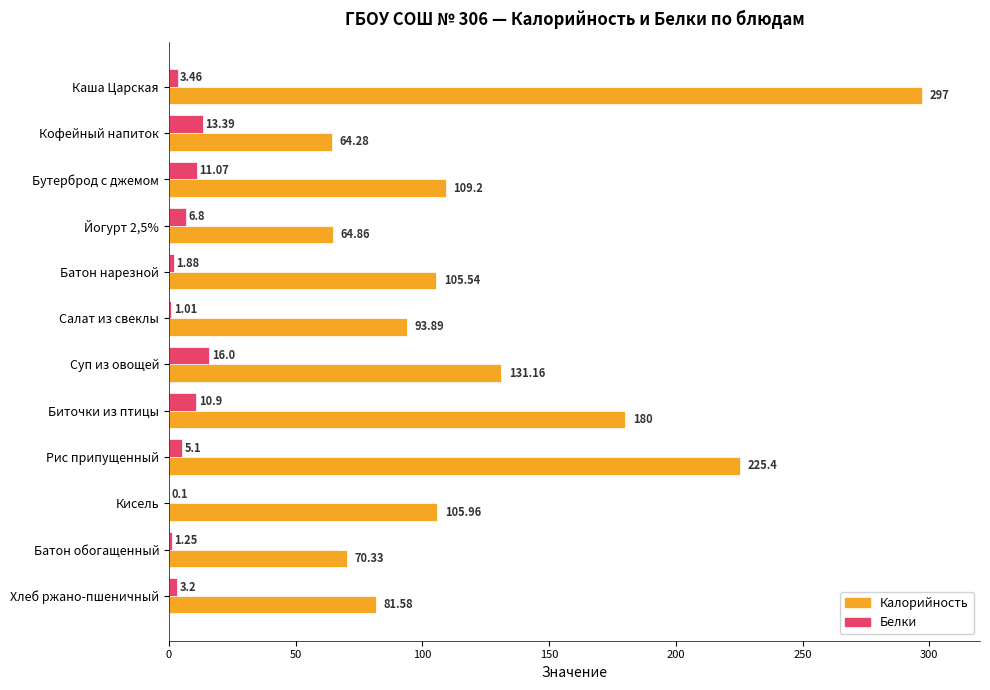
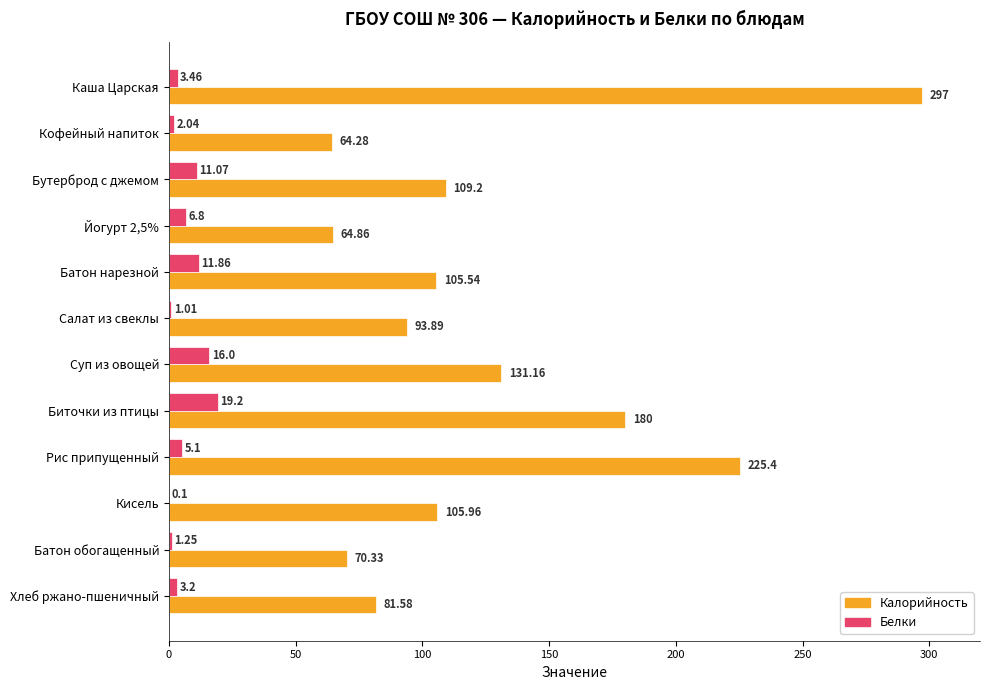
  {
    "Калорийность": {
      "Каша Царская": 297,
      "Кофейный напиток": 64.28,
      "Бутерброд с джемом": 109.2,
      "Йогурт 2,5%": 64.86,
      "Батон нарезной": 105.54,
      "Салат из свеклы": 93.89,
      "Суп из овощей": 131.16,
      "Биточки из птицы": 180,
      "Рис припущенный": 225.4,
      "Кисель": 105.96,
      "Батон обогащенный": 70.33,
      "Хлеб ржано-пшеничный": 81.58
    },
    "Белки": {
      "Каша Царская": 3.46,
-     "Кофейный напиток": 13.39,
+     "Кофейный напиток": 2.04,
      "Бутерброд с джемом": 11.07,
      "Йогурт 2,5%": 6.8,
-     "Батон нарезной": 1.88,
+     "Батон нарезной": 11.86,
      "Салат из свеклы": 1.01,
      "Суп из овощей": 16.0,
-     "Биточки из птицы": 10.9,
+     "Биточки из птицы": 19.2,
      "Рис припущенный": 5.1,
      "Кисель": 0.1,
      "Батон обогащенный": 1.25,
      "Хлеб ржано-пшеничный": 3.2
    }
  }
